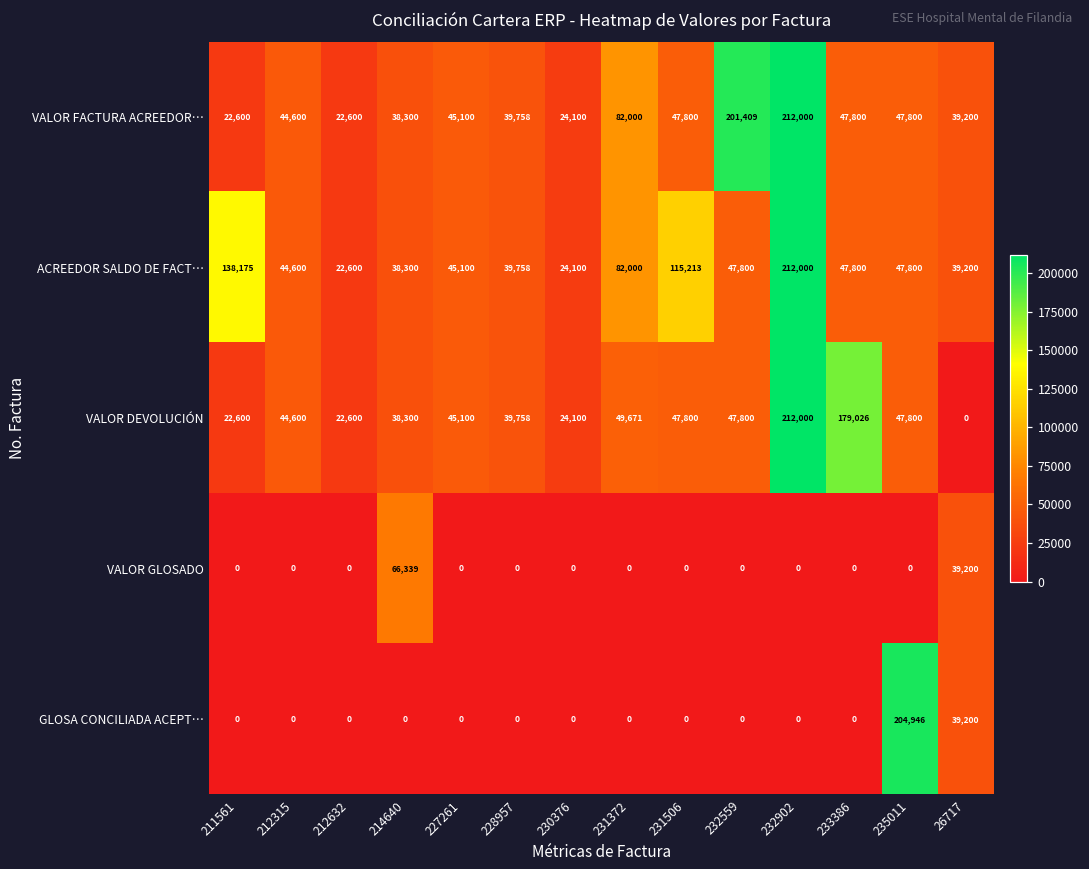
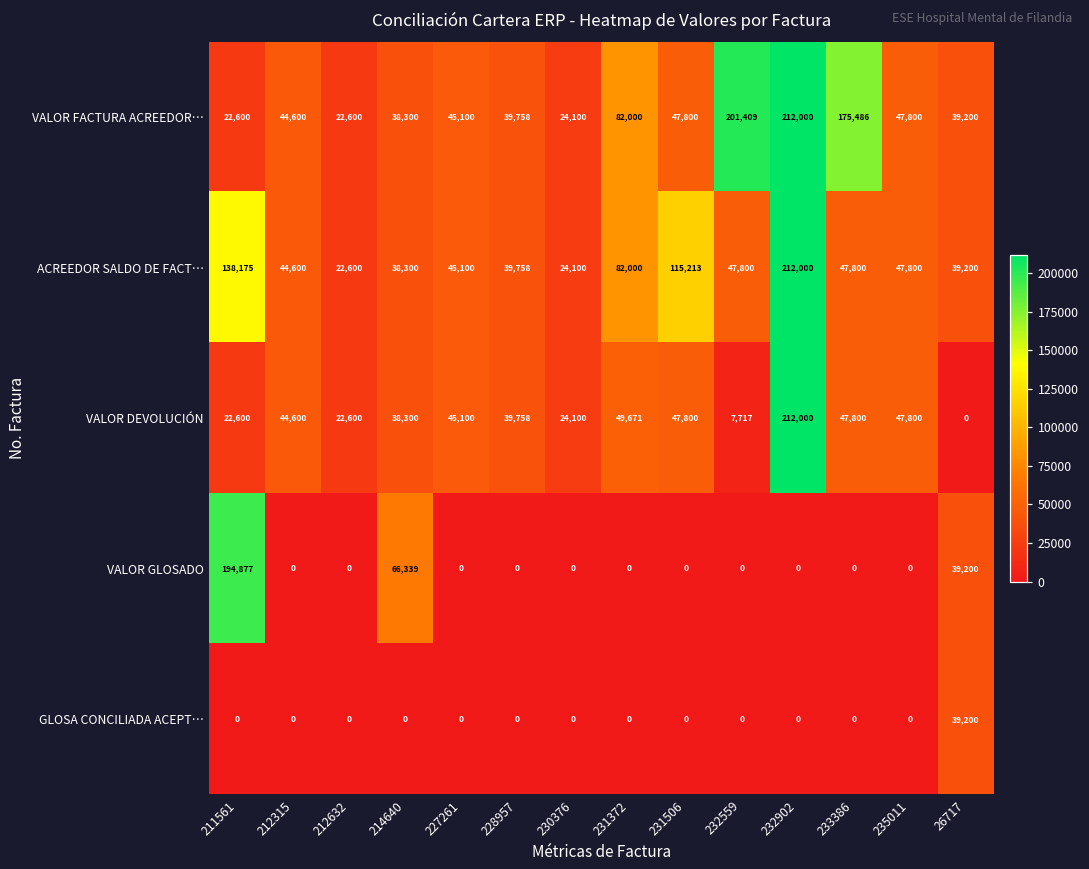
  {
    "VALOR FACTURA ACREEDOR…": {
      "211561": "22,600",
      "212315": "44,600",
      "212632": "22,600",
      "214640": "38,300",
      "227261": "45,100",
      "228957": "39,758",
      "230376": "24,100",
      "231372": "82,000",
      "231506": "47,800",
      "232559": "201,409",
      "232902": "212,000",
-     "233386": "47,800",
+     "233386": "175,486",
      "235011": "47,800",
      "26717": "39,200"
    },
    "ACREEDOR SALDO DE FACT…": {
      "211561": "138,175",
      "212315": "44,600",
      "212632": "22,600",
      "214640": "38,300",
      "227261": "45,100",
      "228957": "39,758",
      "230376": "24,100",
      "231372": "82,000",
      "231506": "115,213",
      "232559": "47,800",
      "232902": "212,000",
      "233386": "47,800",
      "235011": "47,800",
      "26717": "39,200"
    },
    "VALOR DEVOLUCIÓN": {
      "211561": "22,600",
      "212315": "44,600",
      "212632": "22,600",
      "214640": "38,300",
      "227261": "45,100",
      "228957": "39,758",
      "230376": "24,100",
      "231372": "49,671",
      "231506": "47,800",
-     "232559": "47,800",
+     "232559": "7,717",
      "232902": "212,000",
-     "233386": "179,026",
+     "233386": "47,800",
      "235011": "47,800",
      "26717": "0"
    },
    "VALOR GLOSADO": {
-     "211561": "0",
+     "211561": "194,877",
      "212315": "0",
      "212632": "0",
      "214640": "66,339",
      "227261": "0",
      "228957": "0",
      "230376": "0",
      "231372": "0",
      "231506": "0",
      "232559": "0",
      "232902": "0",
      "233386": "0",
      "235011": "0",
      "26717": "39,200"
    },
    "GLOSA CONCILIADA ACEPT…": {
      "211561": "0",
      "212315": "0",
      "212632": "0",
      "214640": "0",
      "227261": "0",
      "228957": "0",
      "230376": "0",
      "231372": "0",
      "231506": "0",
      "232559": "0",
      "232902": "0",
      "233386": "0",
-     "235011": "204,946",
+     "235011": "0",
      "26717": "39,200"
    }
  }
